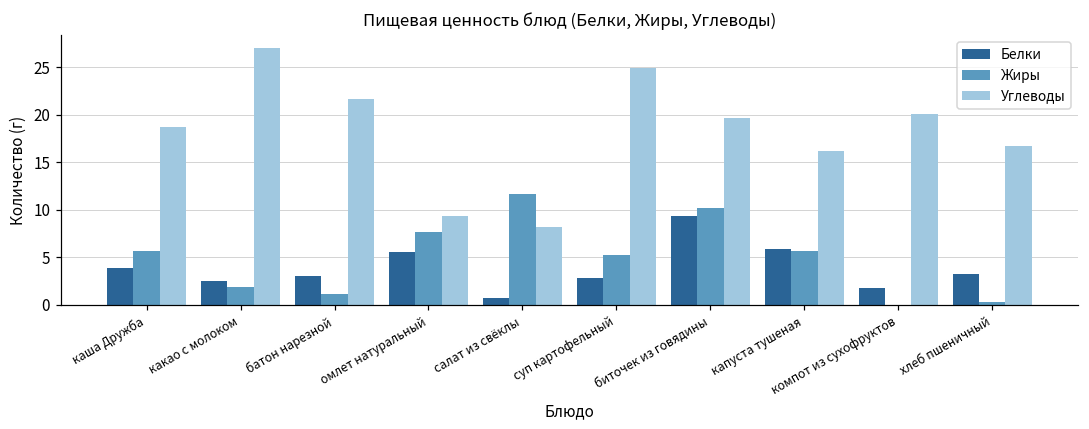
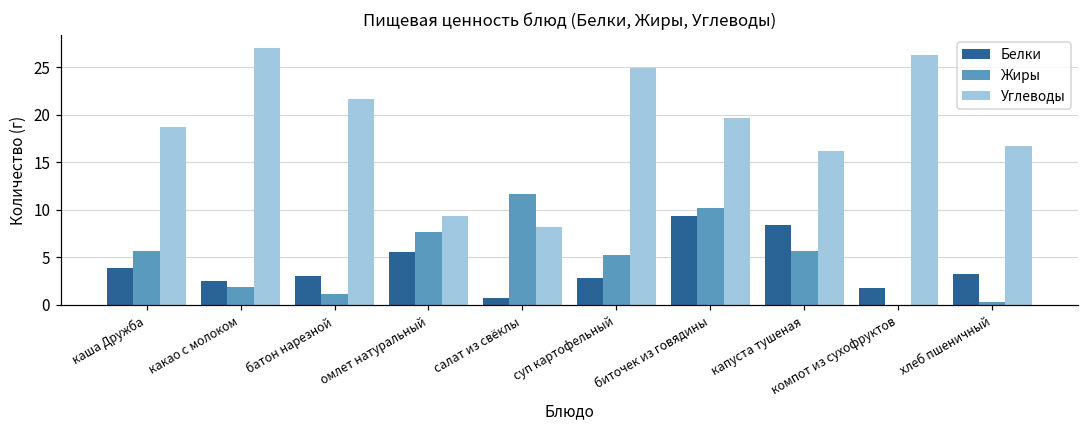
  {
    "Белки": {
      "каша Дружба": 4,
      "какао с молоком": 3,
      "батон нарезной": 3,
      "омлет натуральный": 6,
      "салат из свёклы": 1,
      "суп картофельный": 3,
      "биточек из говядины": 9,
-     "капуста тушеная": 6,
+     "капуста тушеная": 8,
      "компот из сухофруктов": 2,
      "хлеб пшеничный": 3
    },
    "Жиры": {
      "каша Дружба": 6,
      "какао с молоком": 2,
      "батон нарезной": 1,
      "омлет натуральный": 8,
      "салат из свёклы": 12,
      "суп картофельный": 5,
      "биточек из говядины": 10,
      "капуста тушеная": 6,
      "компот из сухофруктов": 0,
      "хлеб пшеничный": 0
    },
    "Углеводы": {
      "каша Дружба": 19,
      "какао с молоком": 27,
      "батон нарезной": 22,
      "омлет натуральный": 9,
      "салат из свёклы": 8,
      "суп картофельный": 25,
      "биточек из говядины": 20,
      "капуста тушеная": 16,
-     "компот из сухофруктов": 20,
+     "компот из сухофруктов": 26,
      "хлеб пшеничный": 17
    }
  }
